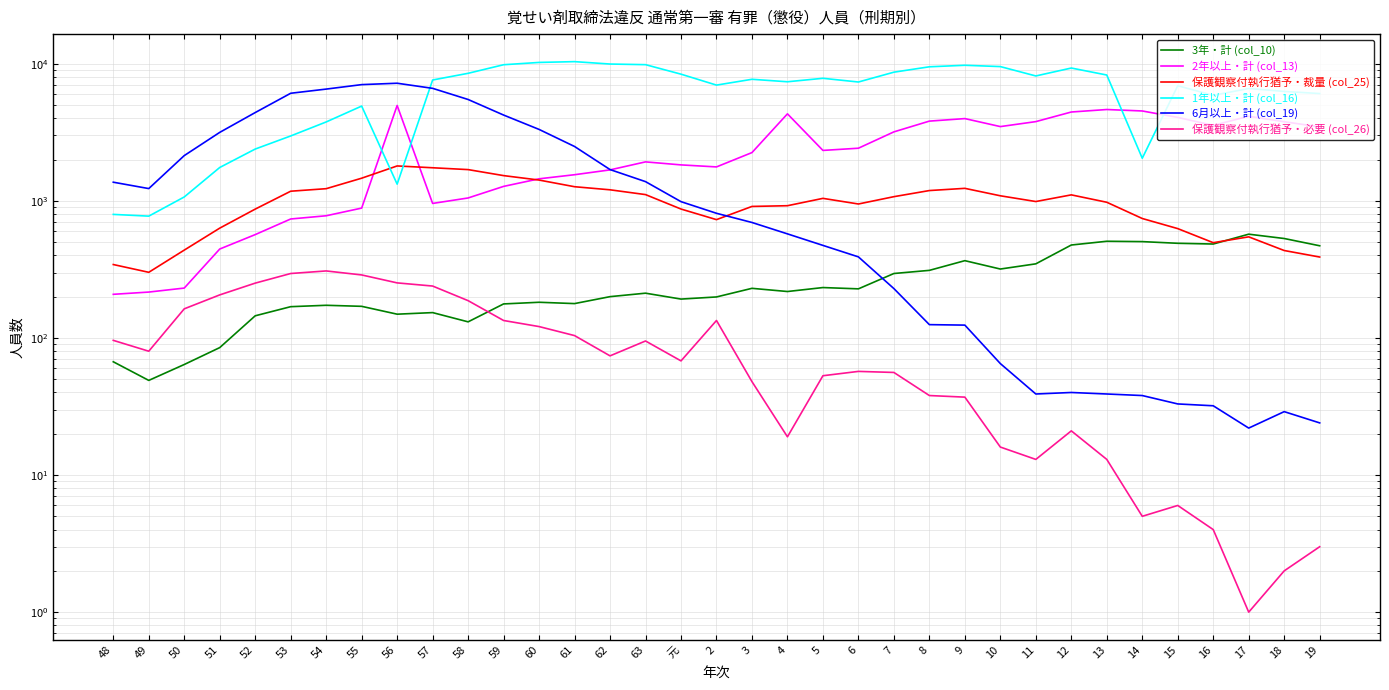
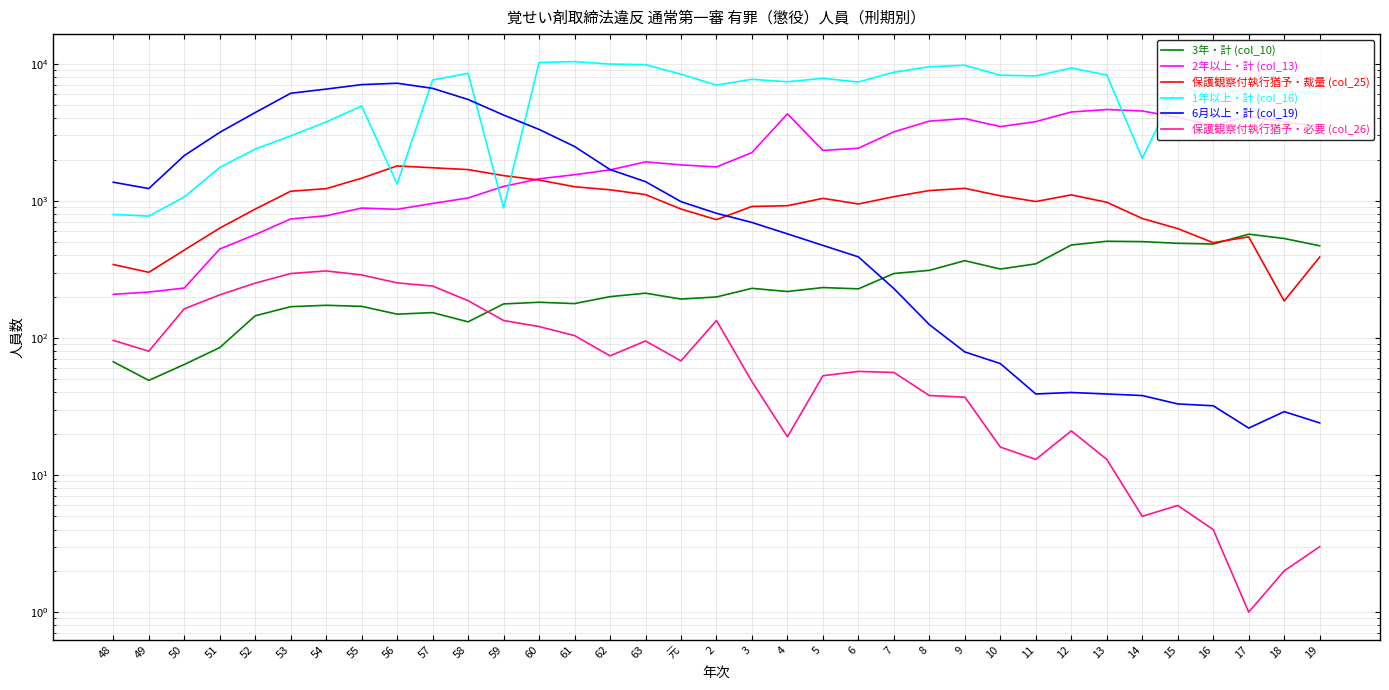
  {
    "3年・計 (col_10)": {
      "48": 70,
      "49": 49,
      "50": 60,
      "51": 90,
      "52": 150,
      "53": 170,
      "54": 170,
      "55": 170,
      "56": 150,
      "57": 150,
      "58": 130,
      "59": 180,
      "60": 180,
      "61": 180,
      "62": 200,
      "63": 210,
      "元": 190,
      "2": 200,
      "3": 230,
      "4": 220,
      "5": 230,
      "6": 230,
      "7": 300,
      "8": 310,
      "9": 370,
      "10": 320,
      "11": 350,
      "12": 480,
      "13": 510,
      "14": 500,
      "15": 490,
      "17": 570,
      "18": 530,
      "19": 470
    },
    "2年以上・計 (col_13)": {
      "48": 210,
      "49": 220,
      "50": 230,
      "51": 450,
      "52": 570,
      "53": 700,
      "54": 800,
      "55": 900,
-     "56": 5000,
+     "56": 900,
      "57": 1000,
      "58": 1000,
      "59": 1300,
      "61": 1600,
      "63": 1900,
      "元": 1800,
      "2": 1800,
      "3": 2200,
      "4": 4300,
      "5": 2300,
      "6": 2400,
      "7": 3200,
      "8": 3800,
      "9": 4000,
      "10": 3500,
      "11": 3800,
      "12": 4400,
      "13": 4600,
      "14": 4500
    },
    "保護観察付執行猶予・裁量 (col_25)": {
      "48": 340,
      "49": 300,
      "50": 440,
      "51": 600,
      "52": 900,
      "53": 1200,
      "54": 1200,
      "55": 1500,
      "56": 1800,
      "57": 1700,
      "58": 1700,
      "59": 1500,
      "61": 1300,
      "62": 1200,
      "63": 1100,
      "元": 900,
      "2": 700,
      "3": 900,
      "4": 900,
      "5": 1000,
      "6": 900,
      "7": 1100,
      "8": 1200,
      "9": 1200,
      "10": 1100,
      "11": 1000,
      "12": 1100,
      "13": 1000,
      "14": 700,
      "15": 600,
      "17": 550,
-     "18": 430,
+     "18": 190,
      "19": 390
    },
    "1年以上・計 (col_16)": {
      "48": 800,
      "49": 800,
      "50": 1100,
      "51": 1800,
      "52": 2400,
      "53": 3000,
      "54": 3800,
      "55": 4900,
      "56": 1300,
      "57": 8000,
      "58": 9000,
-     "59": 10000,
+     "59": 900,
      "60": 10000,
      "61": 10000,
      "62": 10000,
      "63": 10000,
      "元": 8000,
      "2": 7000,
      "3": 8000,
      "4": 7000,
      "5": 8000,
      "6": 7000,
      "7": 9000,
      "8": 9000,
      "9": 10000,
-     "10": 10000,
+     "10": 8000,
      "11": 8000,
      "12": 9000,
      "13": 8000,
      "14": 2000
    },
    "6月以上・計 (col_19)": {
      "48": 1400,
      "49": 1200,
      "50": 2100,
      "51": 3200,
      "52": 4400,
      "53": 6000,
      "54": 7000,
      "55": 7000,
      "56": 7000,
      "57": 7000,
      "58": 5500,
      "59": 4200,
      "60": 3300,
      "61": 2500,
      "63": 1400,
      "元": 1000,
      "2": 800,
      "3": 700,
      "4": 570,
      "5": 470,
      "6": 390,
      "7": 230,
      "8": 130,
-     "9": 120,
+     "9": 80,
      "10": 70,
      "11": 39,
      "12": 40,
      "13": 39,
      "14": 38,
      "15": 33,
      "16": 32,
      "17": 22,
      "18": 29,
      "19": 24
    },
    "保護観察付執行猶予・必要 (col_26)": {
      "48": 100,
      "49": 80,
      "50": 160,
      "51": 210,
      "52": 250,
      "53": 300,
      "54": 310,
      "55": 290,
      "56": 250,
      "57": 240,
      "58": 190,
      "59": 130,
      "60": 120,
      "61": 100,
      "62": 70,
      "63": 100,
      "元": 70,
      "2": 130,
      "3": 48,
      "4": 19,
      "5": 53,
      "6": 57,
      "7": 56,
      "8": 38,
      "9": 37,
      "10": 16,
      "11": 13,
      "12": 21,
      "13": 13,
      "14": 5,
      "15": 6,
      "16": 4,
      "17": 1,
      "18": 2,
      "19": 3
    }
  }
